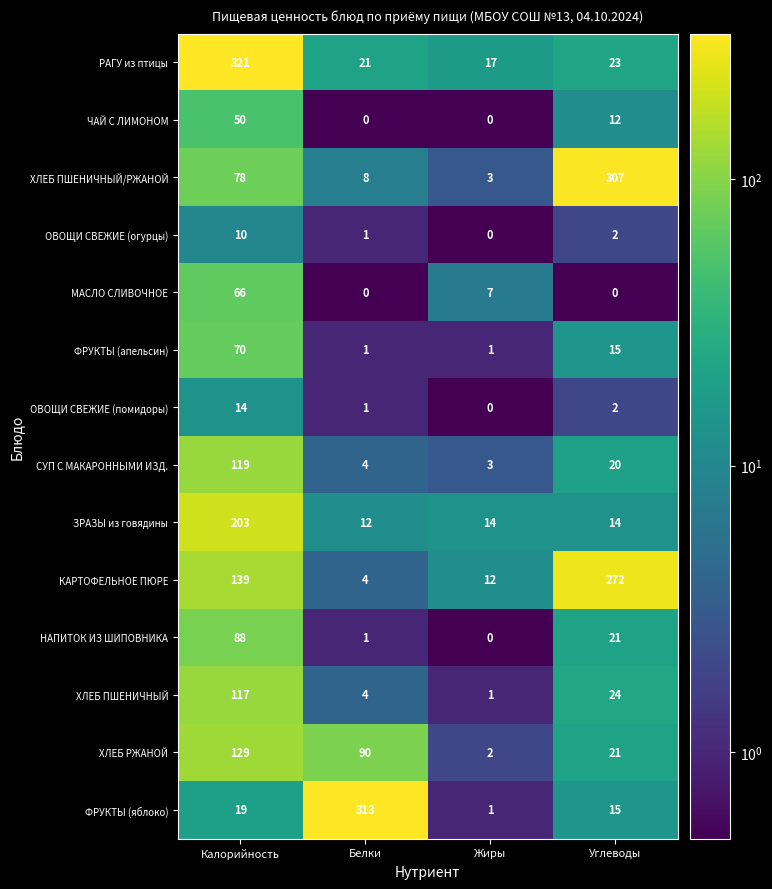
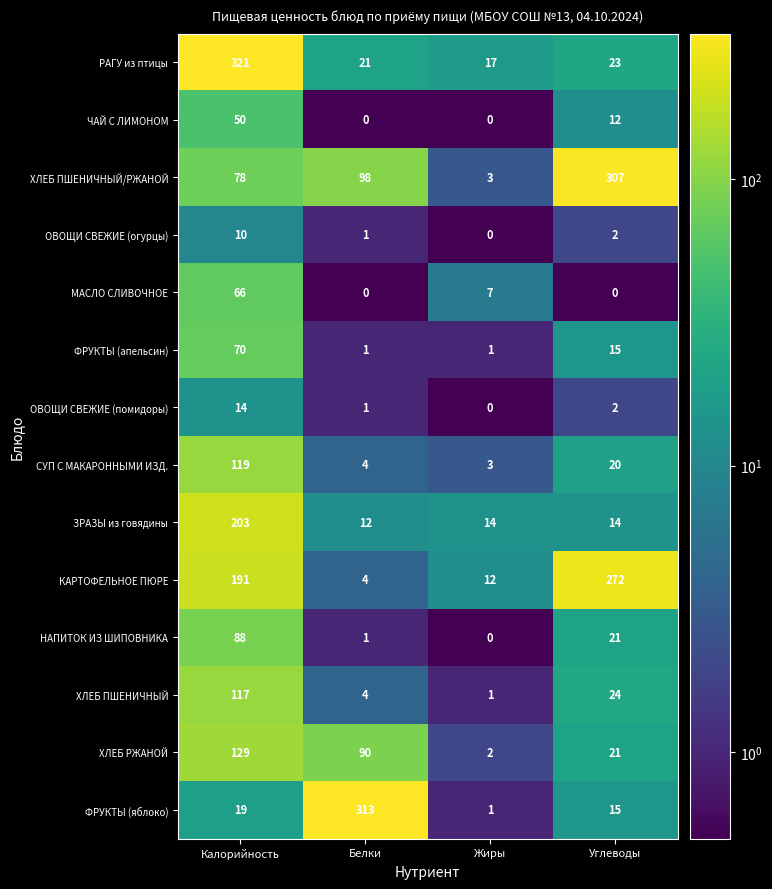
  {
    "РАГУ из птицы": {
      "Калорийность": 321,
      "Белки": 21,
      "Жиры": 17,
      "Углеводы": 23
    },
    "ЧАЙ С ЛИМОНОМ": {
      "Калорийность": 50,
      "Белки": 0,
      "Жиры": 0,
      "Углеводы": 12
    },
    "ХЛЕБ ПШЕНИЧНЫЙ/РЖАНОЙ": {
      "Калорийность": 78,
-     "Белки": 8,
+     "Белки": 98,
      "Жиры": 3,
      "Углеводы": 307
    },
    "ОВОЩИ СВЕЖИЕ (огурцы)": {
      "Калорийность": 10,
      "Белки": 1,
      "Жиры": 0,
      "Углеводы": 2
    },
    "МАСЛО СЛИВОЧНОЕ": {
      "Калорийность": 66,
      "Белки": 0,
      "Жиры": 7,
      "Углеводы": 0
    },
    "ФРУКТЫ (апельсин)": {
      "Калорийность": 70,
      "Белки": 1,
      "Жиры": 1,
      "Углеводы": 15
    },
    "ОВОЩИ СВЕЖИЕ (помидоры)": {
      "Калорийность": 14,
      "Белки": 1,
      "Жиры": 0,
      "Углеводы": 2
    },
    "СУП С МАКАРОННЫМИ ИЗД.": {
      "Калорийность": 119,
      "Белки": 4,
      "Жиры": 3,
      "Углеводы": 20
    },
    "ЗРАЗЫ из говядины": {
      "Калорийность": 203,
      "Белки": 12,
      "Жиры": 14,
      "Углеводы": 14
    },
    "КАРТОФЕЛЬНОЕ ПЮРЕ": {
-     "Калорийность": 139,
+     "Калорийность": 191,
      "Белки": 4,
      "Жиры": 12,
      "Углеводы": 272
    },
    "НАПИТОК ИЗ ШИПОВНИКА": {
      "Калорийность": 88,
      "Белки": 1,
      "Жиры": 0,
      "Углеводы": 21
    },
    "ХЛЕБ ПШЕНИЧНЫЙ": {
      "Калорийность": 117,
      "Белки": 4,
      "Жиры": 1,
      "Углеводы": 24
    },
    "ХЛЕБ РЖАНОЙ": {
      "Калорийность": 129,
      "Белки": 90,
      "Жиры": 2,
      "Углеводы": 21
    },
    "ФРУКТЫ (яблоко)": {
      "Калорийность": 19,
      "Белки": 313,
      "Жиры": 1,
      "Углеводы": 15
    }
  }
